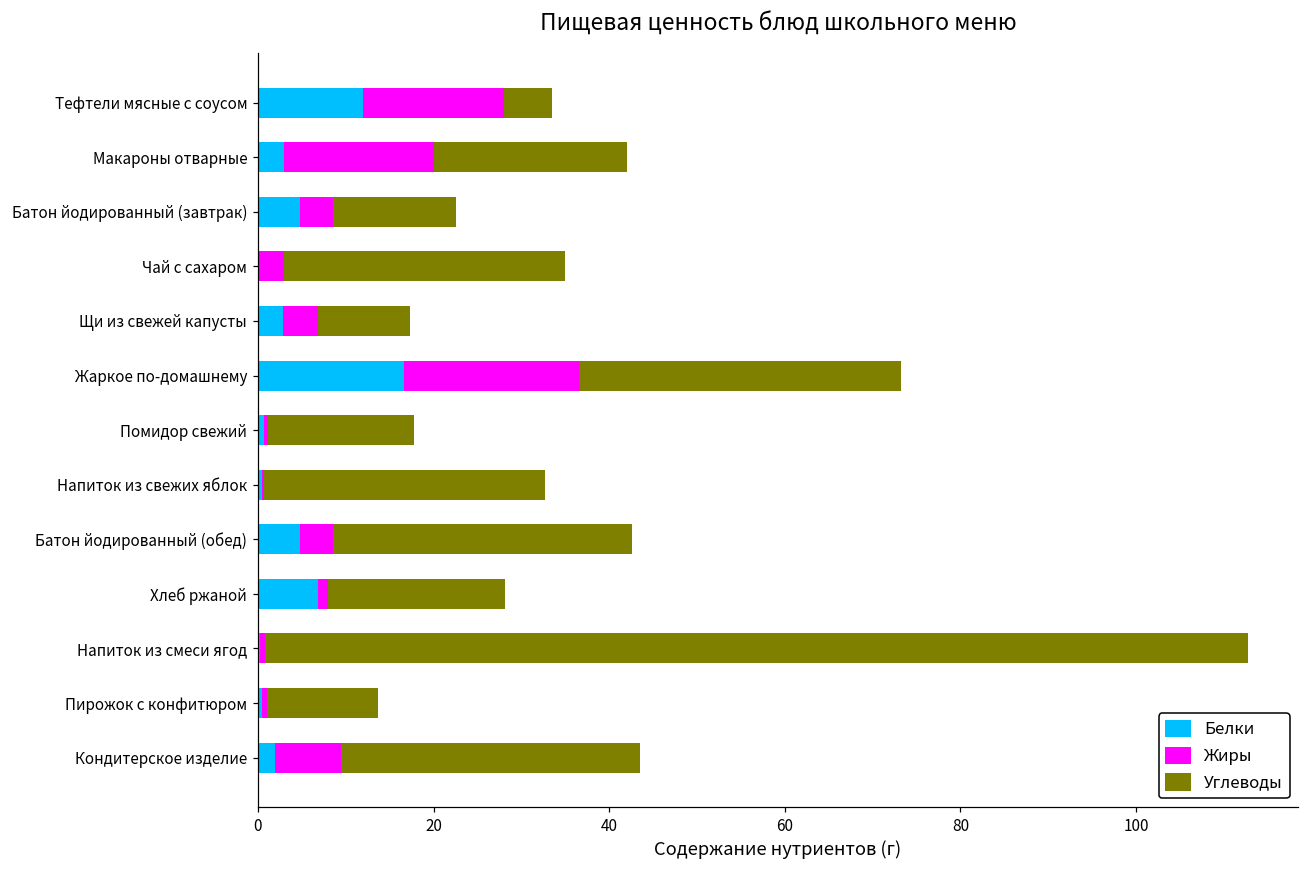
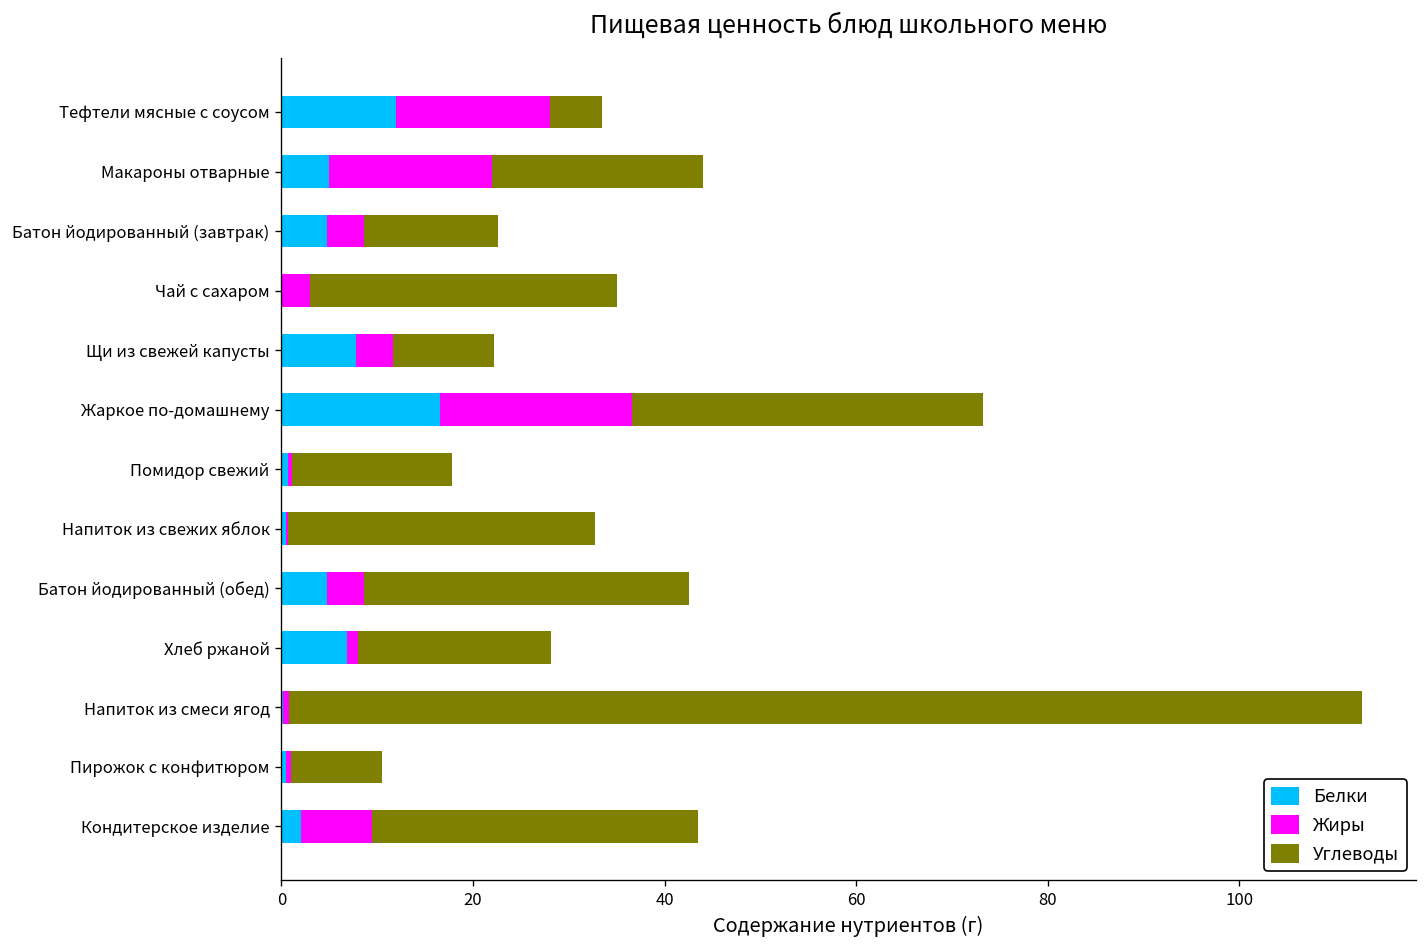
  {
    "Белки": {
      "Тефтели мясные с соусом": 12,
-     "Макароны отварные": 3,
+     "Макароны отварные": 5,
      "Батон йодированный (завтрак)": 5,
      "Чай с сахаром": 0,
-     "Щи из свежей капусты": 3,
+     "Щи из свежей капусты": 8,
      "Жаркое по-домашнему": 17,
      "Помидор свежий": 1,
      "Напиток из свежих яблок": 1,
      "Батон йодированный (обед)": 5,
      "Хлеб ржаной": 7,
      "Пирожок с конфитюром": 1,
      "Кондитерское изделие": 2
    },
    "Жиры": {
      "Тефтели мясные с соусом": 16,
      "Макароны отварные": 17,
      "Батон йодированный (завтрак)": 4,
      "Чай с сахаром": 3,
      "Щи из свежей капусты": 4,
      "Жаркое по-домашнему": 20,
      "Помидор свежий": 0,
      "Батон йодированный (обед)": 4,
      "Хлеб ржаной": 1,
      "Напиток из смеси ягод": 1,
      "Пирожок с конфитюром": 1,
      "Кондитерское изделие": 8
    },
    "Углеводы": {
      "Тефтели мясные с соусом": 6,
      "Макароны отварные": 22,
      "Батон йодированный (завтрак)": 14,
      "Чай с сахаром": 32,
      "Щи из свежей капусты": 11,
      "Жаркое по-домашнему": 37,
      "Помидор свежий": 17,
      "Напиток из свежих яблок": 32,
      "Батон йодированный (обед)": 34,
      "Хлеб ржаной": 20,
      "Напиток из смеси ягод": 112,
-     "Пирожок с конфитюром": 13,
+     "Пирожок с конфитюром": 10,
      "Кондитерское изделие": 34
    }
  }
